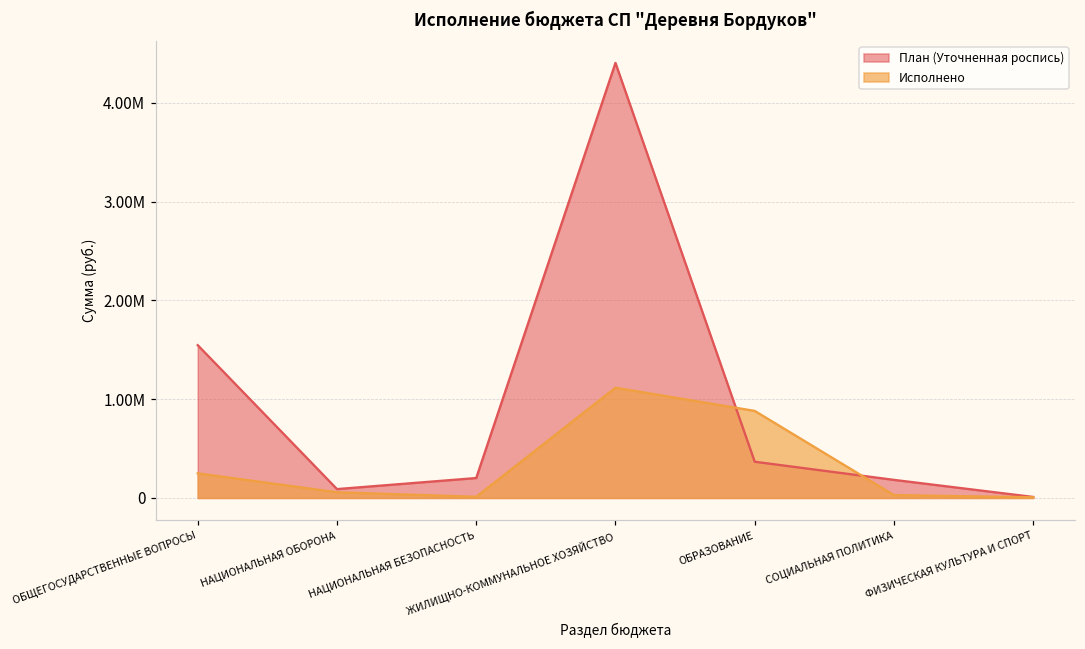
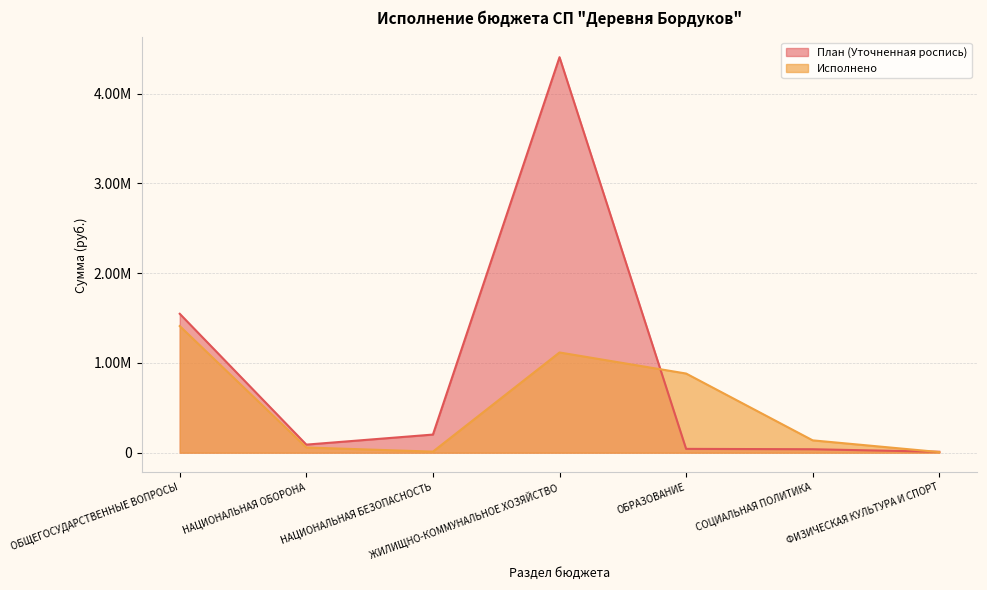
  {
    "План (Уточненная роспись)": {
      "ОБЩЕГОСУДАРСТВЕННЫЕ ВОПРОСЫ": 1500000,
      "НАЦИОНАЛЬНАЯ ОБОРОНА": 100000,
      "НАЦИОНАЛЬНАЯ БЕЗОПАСНОСТЬ": 200000,
      "ЖИЛИЩНО-КОММУНАЛЬНОЕ ХОЗЯЙСТВО": 4400000,
-     "ОБРАЗОВАНИЕ": 400000,
-     "СОЦИАЛЬНАЯ ПОЛИТИКА": 200000
+     "ОБРАЗОВАНИЕ": 0,
+     "СОЦИАЛЬНАЯ ПОЛИТИКА": 0
    },
    "Исполнено": {
-     "ОБЩЕГОСУДАРСТВЕННЫЕ ВОПРОСЫ": 200000,
+     "ОБЩЕГОСУДАРСТВЕННЫЕ ВОПРОСЫ": 1400000,
      "НАЦИОНАЛЬНАЯ ОБОРОНА": 100000,
      "НАЦИОНАЛЬНАЯ БЕЗОПАСНОСТЬ": 0,
      "ЖИЛИЩНО-КОММУНАЛЬНОЕ ХОЗЯЙСТВО": 1100000,
      "ОБРАЗОВАНИЕ": 900000,
-     "СОЦИАЛЬНАЯ ПОЛИТИКА": 0
+     "СОЦИАЛЬНАЯ ПОЛИТИКА": 100000
    }
  }
